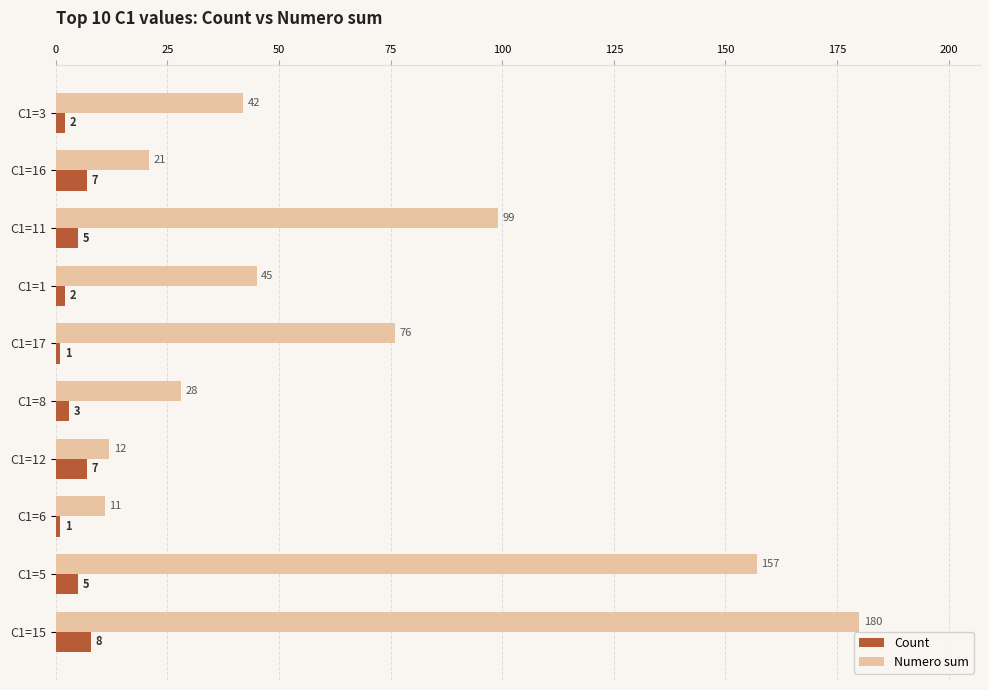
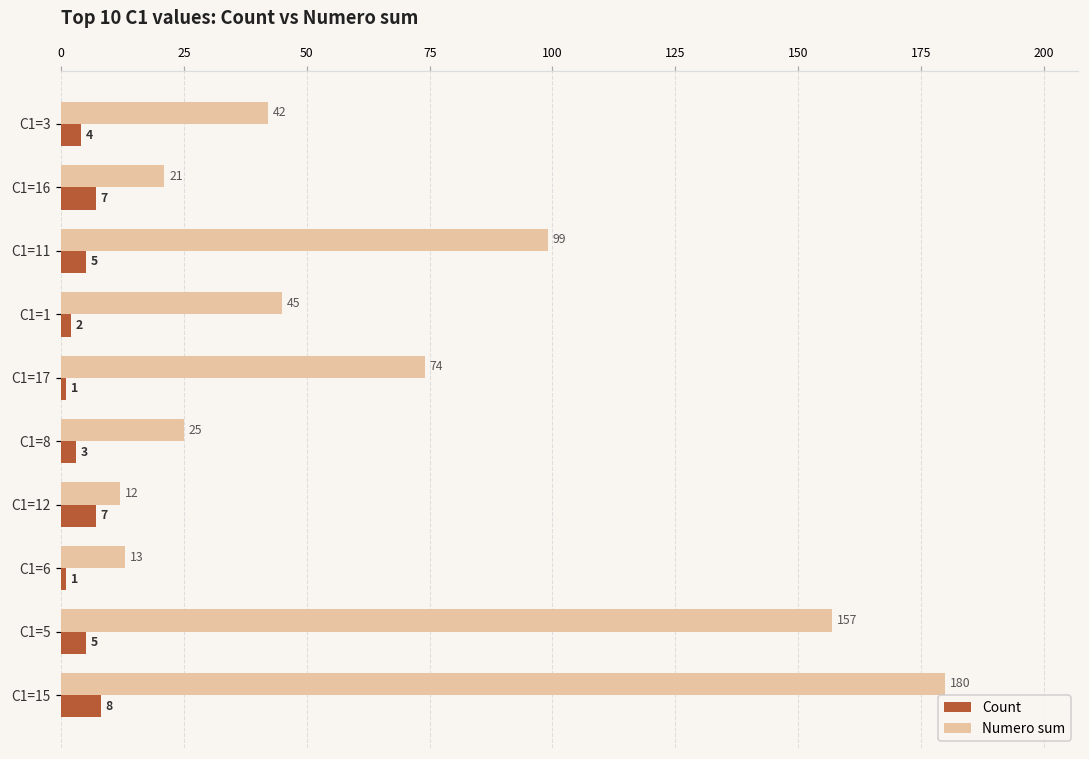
  {
    "Count": {
-     "C1=3": 2,
+     "C1=3": 4,
      "C1=16": 7,
      "C1=11": 5,
      "C1=1": 2,
      "C1=17": 1,
      "C1=8": 3,
      "C1=12": 7,
      "C1=6": 1,
      "C1=5": 5,
      "C1=15": 8
    },
    "Numero sum": {
      "C1=3": 42,
      "C1=16": 21,
      "C1=11": 99,
      "C1=1": 45,
-     "C1=17": 76,
-     "C1=8": 28,
+     "C1=17": 74,
+     "C1=8": 25,
      "C1=12": 12,
-     "C1=6": 11,
+     "C1=6": 13,
      "C1=5": 157,
      "C1=15": 180
    }
  }
